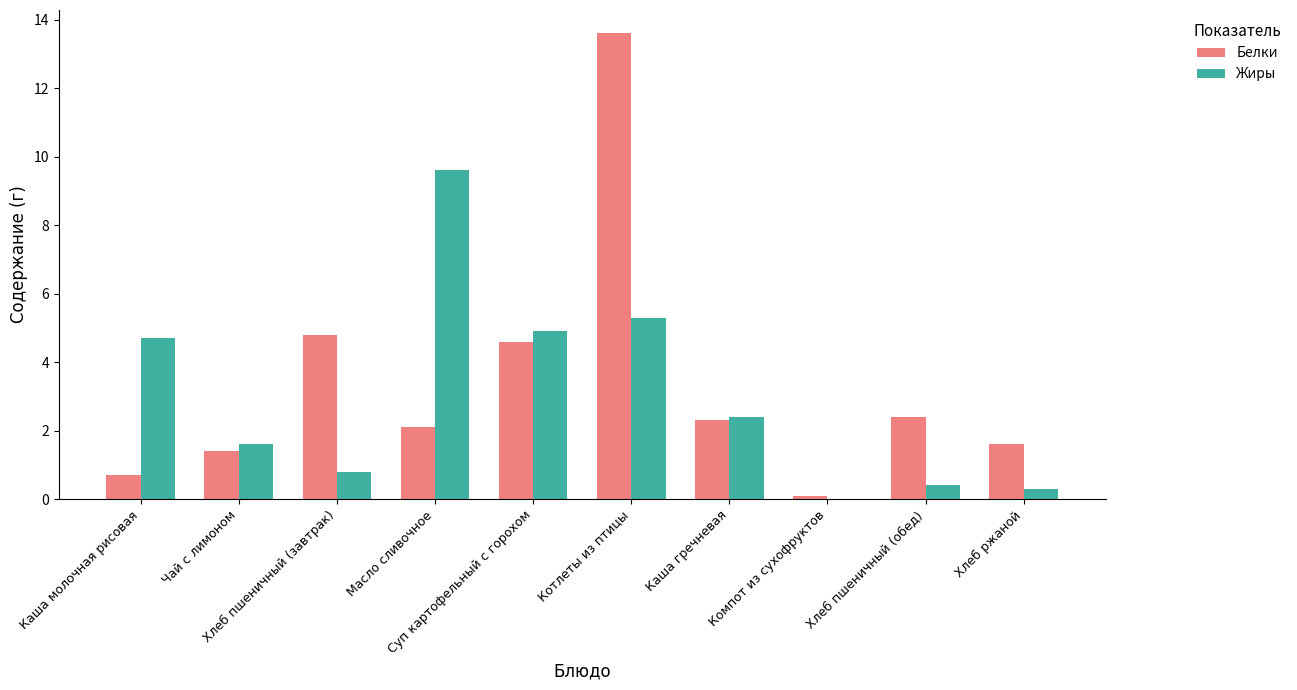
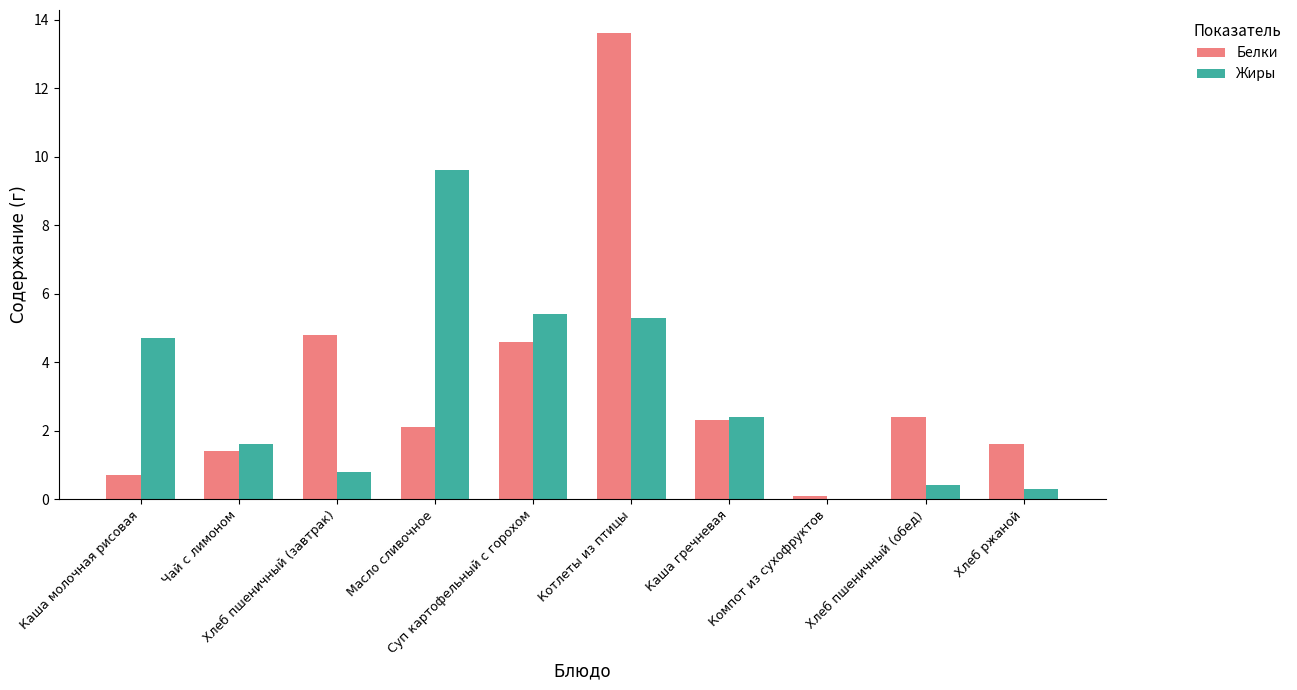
  {
    "Белки": {
      "Каша молочная рисовая": 0.7,
      "Чай с лимоном": 1.4,
      "Хлеб пшеничный (завтрак)": 4.8,
      "Масло сливочное": 2.1,
      "Суп картофельный с горохом": 4.6,
      "Котлеты из птицы": 13.6,
      "Каша гречневая": 2.3,
      "Компот из сухофруктов": 0.1,
      "Хлеб пшеничный (обед)": 2.4,
      "Хлеб ржаной": 1.6
    },
    "Жиры": {
      "Каша молочная рисовая": 4.7,
      "Чай с лимоном": 1.6,
      "Хлеб пшеничный (завтрак)": 0.8,
      "Масло сливочное": 9.6,
-     "Суп картофельный с горохом": 4.9,
+     "Суп картофельный с горохом": 5.4,
      "Котлеты из птицы": 5.3,
      "Каша гречневая": 2.4,
      "Компот из сухофруктов": 0.0,
      "Хлеб пшеничный (обед)": 0.4,
      "Хлеб ржаной": 0.3
    }
  }
